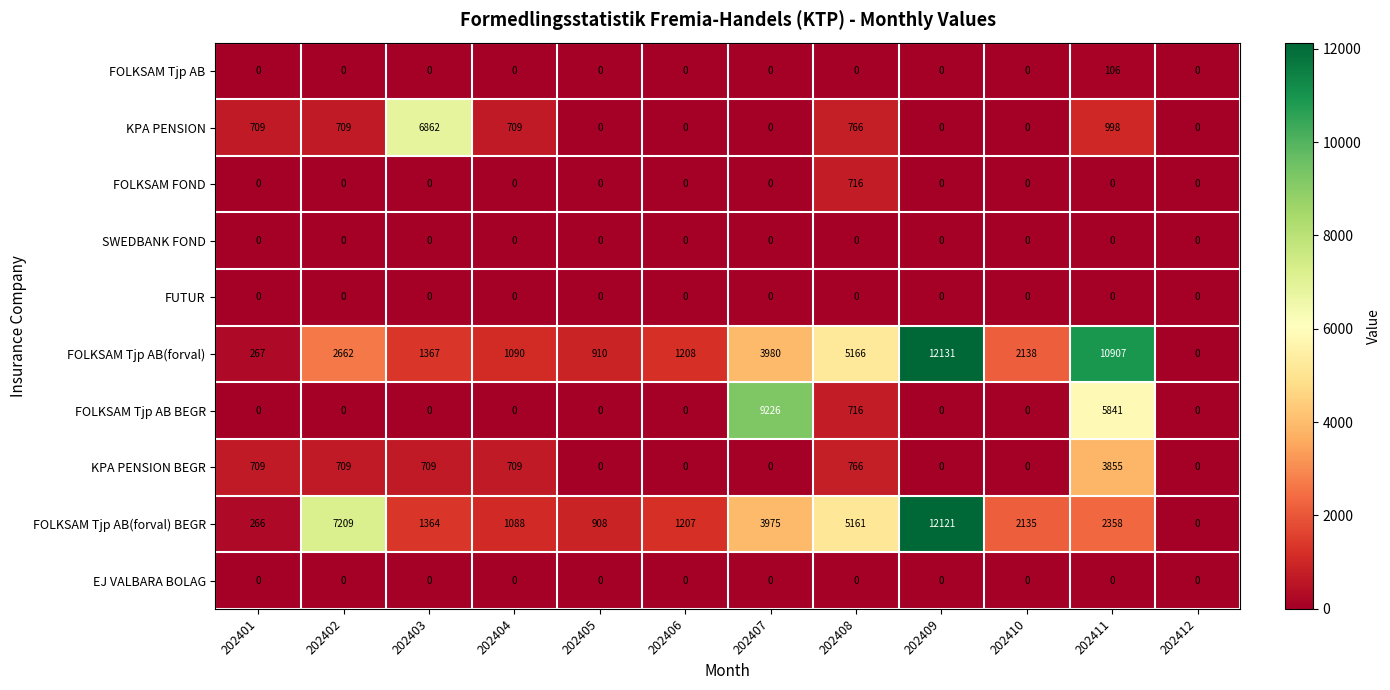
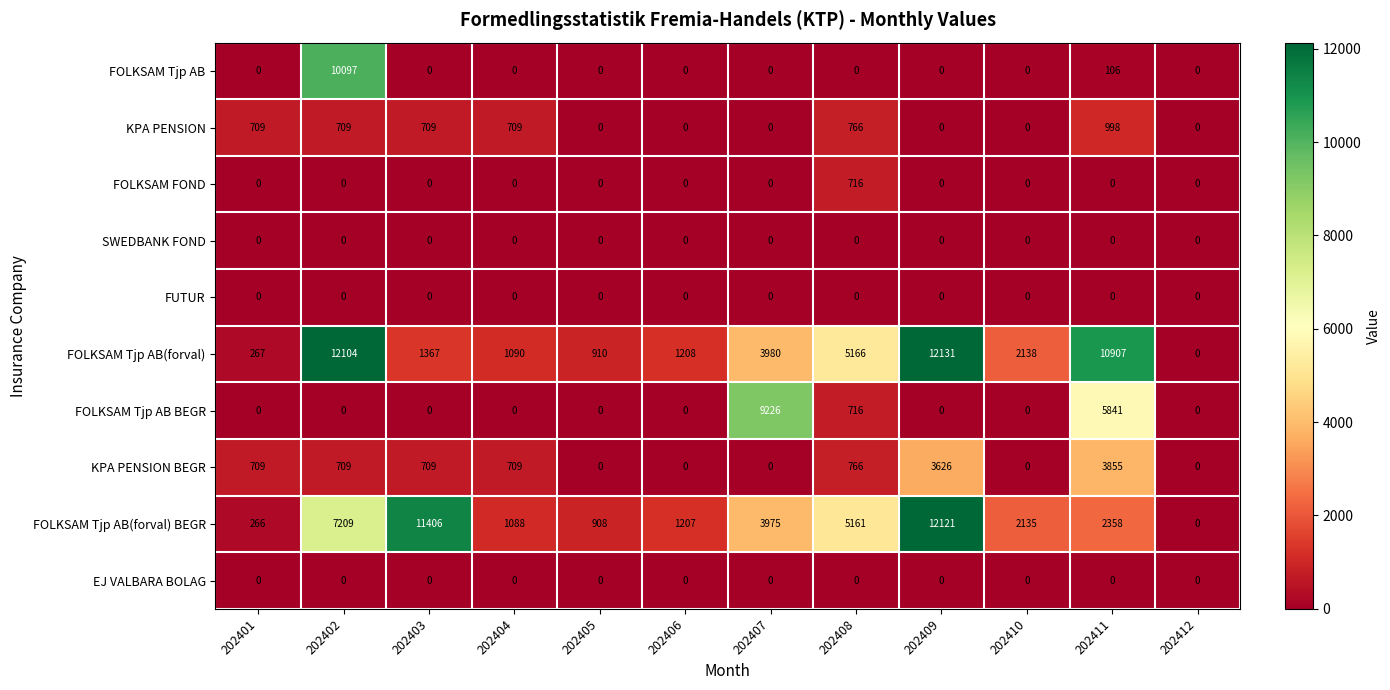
  {
    "FOLKSAM Tjp AB": {
      "202401": 0,
-     "202402": 0,
+     "202402": 10097,
      "202403": 0,
      "202404": 0,
      "202405": 0,
      "202406": 0,
      "202407": 0,
      "202408": 0,
      "202409": 0,
      "202410": 0,
      "202411": 106,
      "202412": 0
    },
    "KPA PENSION": {
      "202401": 709,
      "202402": 709,
-     "202403": 6862,
+     "202403": 709,
      "202404": 709,
      "202405": 0,
      "202406": 0,
      "202407": 0,
      "202408": 766,
      "202409": 0,
      "202410": 0,
      "202411": 998,
      "202412": 0
    },
    "FOLKSAM FOND": {
      "202401": 0,
      "202402": 0,
      "202403": 0,
      "202404": 0,
      "202405": 0,
      "202406": 0,
      "202407": 0,
      "202408": 716,
      "202409": 0,
      "202410": 0,
      "202411": 0,
      "202412": 0
    },
    "SWEDBANK FOND": {
      "202401": 0,
      "202402": 0,
      "202403": 0,
      "202404": 0,
      "202405": 0,
      "202406": 0,
      "202407": 0,
      "202408": 0,
      "202409": 0,
      "202410": 0,
      "202411": 0,
      "202412": 0
    },
    "FUTUR": {
      "202401": 0,
      "202402": 0,
      "202403": 0,
      "202404": 0,
      "202405": 0,
      "202406": 0,
      "202407": 0,
      "202408": 0,
      "202409": 0,
      "202410": 0,
      "202411": 0,
      "202412": 0
    },
    "FOLKSAM Tjp AB(forval)": {
      "202401": 267,
-     "202402": 2662,
+     "202402": 12104,
      "202403": 1367,
      "202404": 1090,
      "202405": 910,
      "202406": 1208,
      "202407": 3980,
      "202408": 5166,
      "202409": 12131,
      "202410": 2138,
      "202411": 10907,
      "202412": 0
    },
    "FOLKSAM Tjp AB BEGR": {
      "202401": 0,
      "202402": 0,
      "202403": 0,
      "202404": 0,
      "202405": 0,
      "202406": 0,
      "202407": 9226,
      "202408": 716,
      "202409": 0,
      "202410": 0,
      "202411": 5841,
      "202412": 0
    },
    "KPA PENSION BEGR": {
      "202401": 709,
      "202402": 709,
      "202403": 709,
      "202404": 709,
      "202405": 0,
      "202406": 0,
      "202407": 0,
      "202408": 766,
-     "202409": 0,
+     "202409": 3626,
      "202410": 0,
      "202411": 3855,
      "202412": 0
    },
    "FOLKSAM Tjp AB(forval) BEGR": {
      "202401": 266,
      "202402": 7209,
-     "202403": 1364,
+     "202403": 11406,
      "202404": 1088,
      "202405": 908,
      "202406": 1207,
      "202407": 3975,
      "202408": 5161,
      "202409": 12121,
      "202410": 2135,
      "202411": 2358,
      "202412": 0
    },
    "EJ VALBARA BOLAG": {
      "202401": 0,
      "202402": 0,
      "202403": 0,
      "202404": 0,
      "202405": 0,
      "202406": 0,
      "202407": 0,
      "202408": 0,
      "202409": 0,
      "202410": 0,
      "202411": 0,
      "202412": 0
    }
  }
